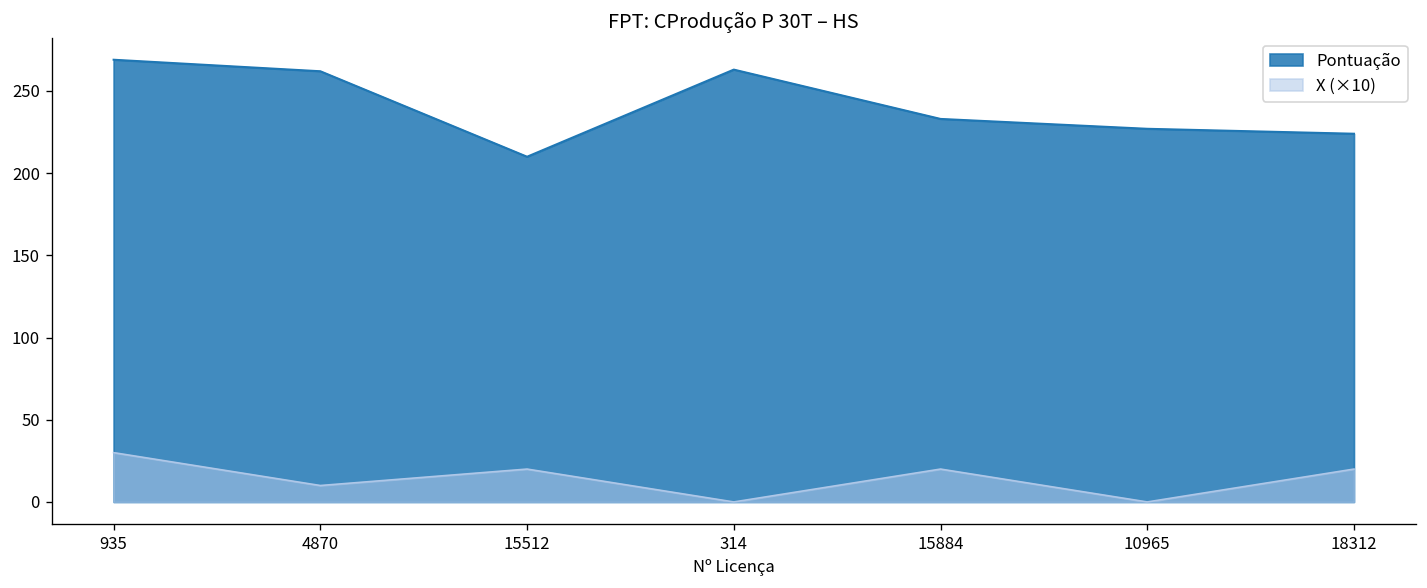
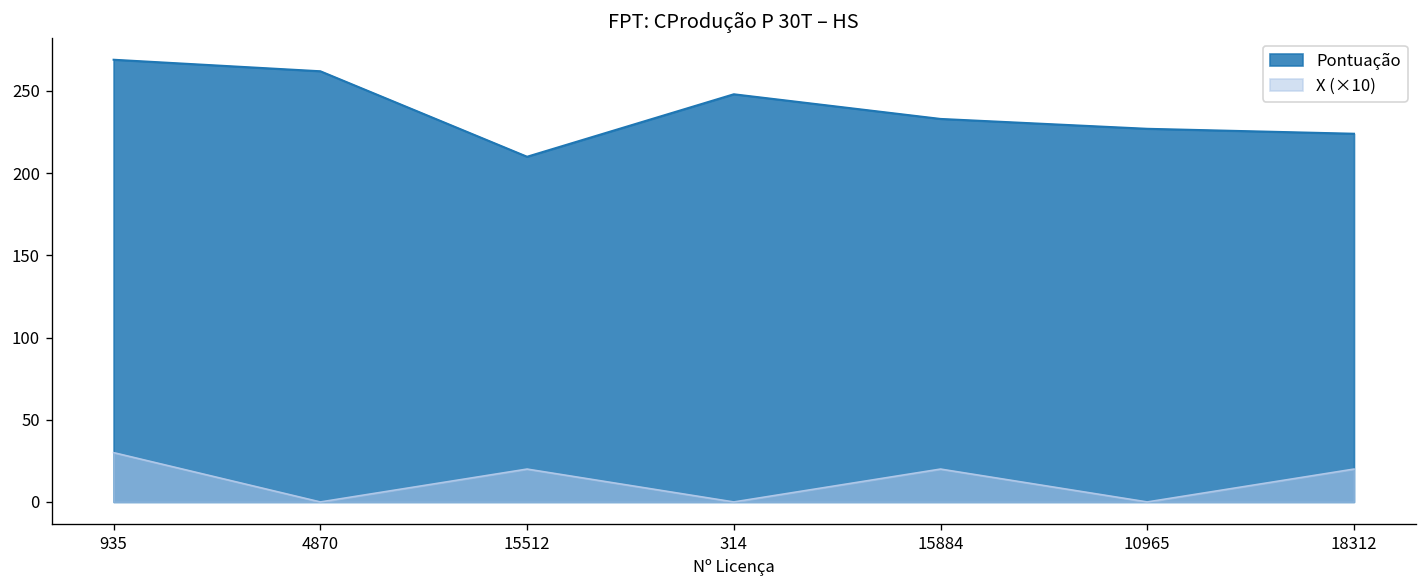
  {
    "Pontuação": {
      "935": 269,
      "4870": 262,
      "15512": 210,
-     "314": 263,
+     "314": 248,
      "15884": 233,
      "10965": 227,
      "18312": 224
    },
    "X (×10)": {
      "935": 30,
-     "4870": 10,
+     "4870": 0,
      "15512": 20,
      "314": 0,
      "15884": 20,
      "10965": 0,
      "18312": 20
    }
  }
